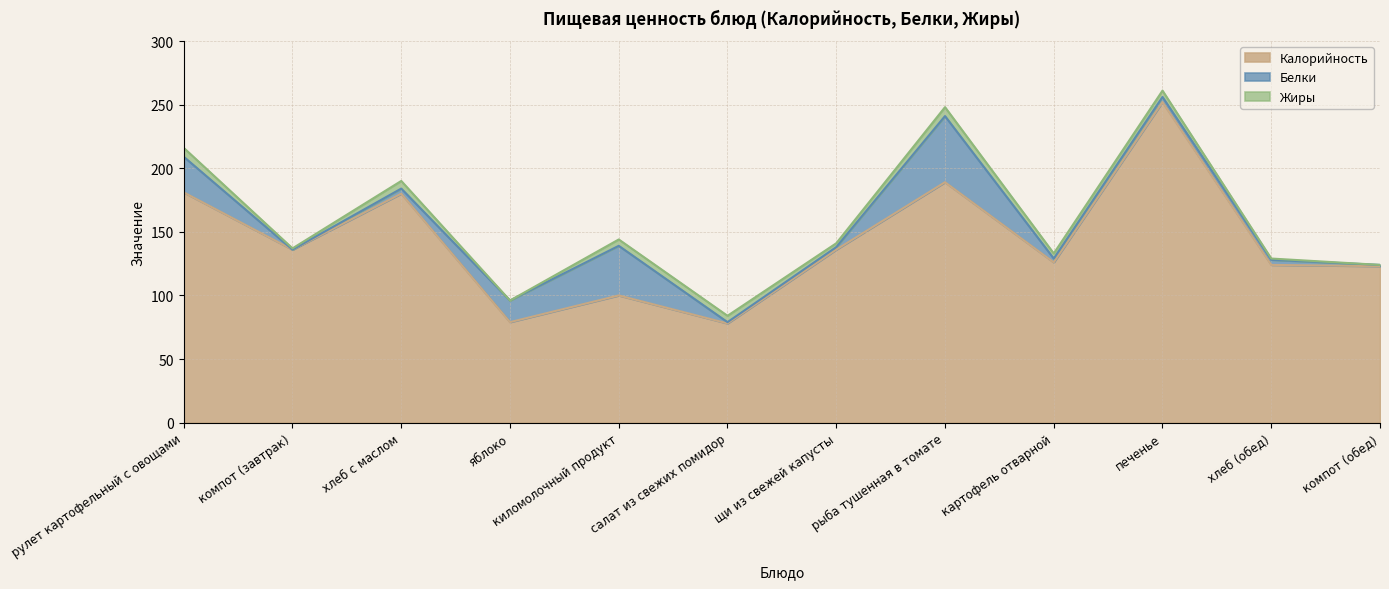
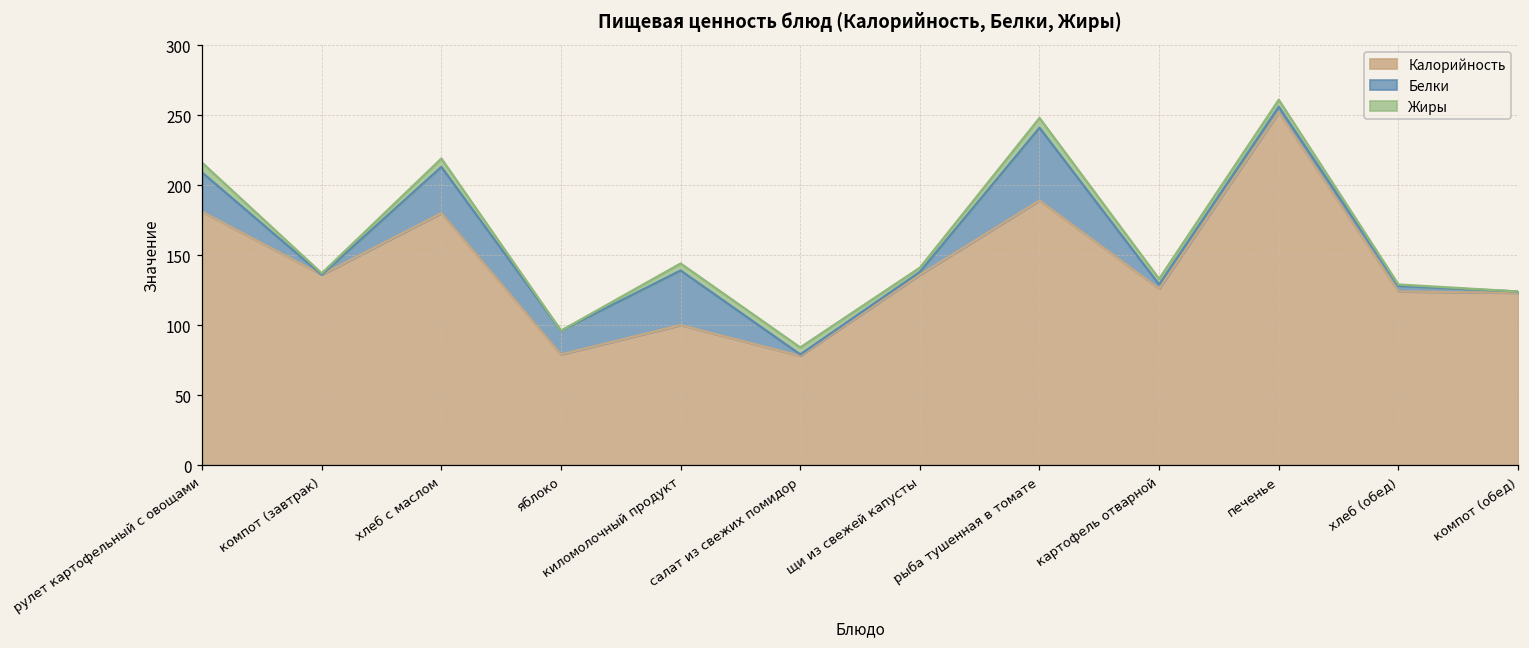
  {
    "Белки": {
      "рулет картофельный с овощами": 28,
-     "хлеб с маслом": 4,
+     "хлеб с маслом": 33,
      "киломолочный продукт": 39,
      "рыба тушенная в томате": 52,
      "картофель отварной": 3,
      "печенье": 4
    }
  }
